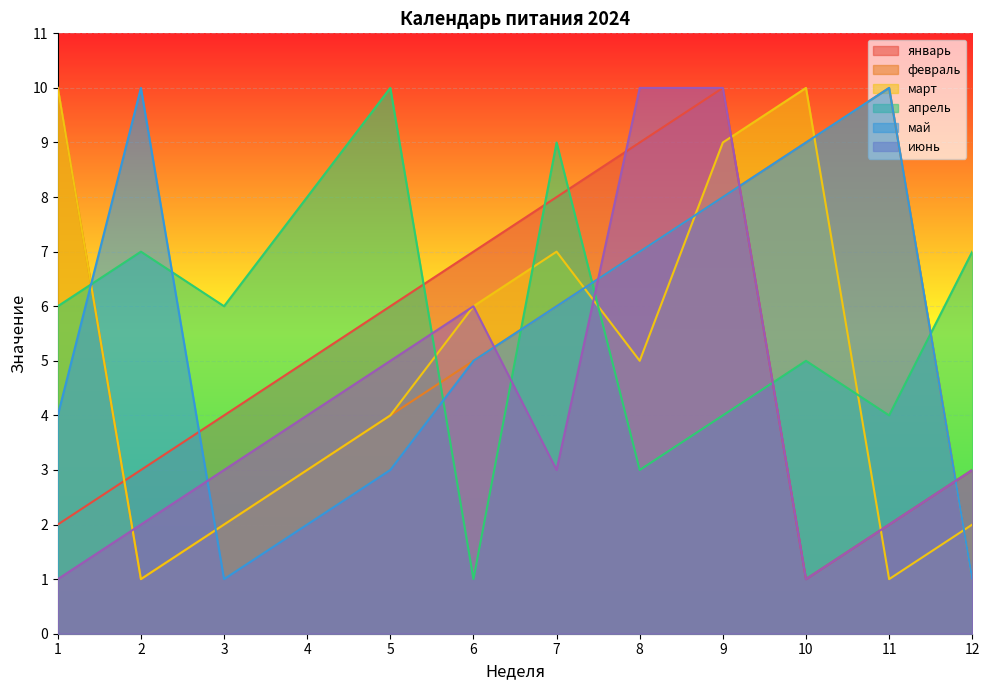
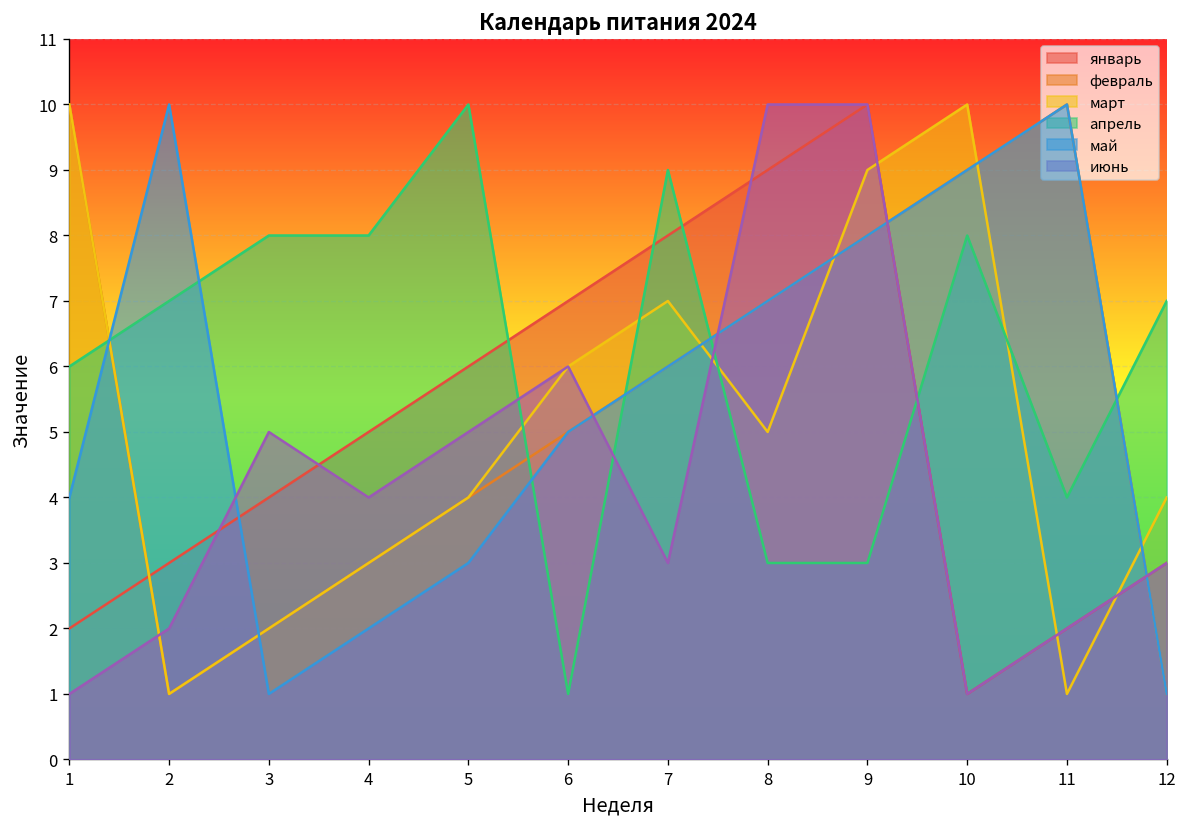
  {
    "март": {
      "7": 7,
      "8": 5,
      "9": 9,
      "10": 10,
      "11": 1,
-     "12": 2
+     "12": 4
    },
    "апрель": {
      "1": 6,
      "2": 7,
-     "3": 6,
+     "3": 8,
      "4": 8,
      "5": 10,
      "6": 1,
      "7": 9,
      "8": 3,
-     "9": 4,
-     "10": 5,
+     "9": 3,
+     "10": 8,
      "11": 4,
      "12": 7
    },
    "май": {
      "1": 4,
      "2": 10,
      "3": 1,
      "4": 2,
      "5": 3
    },
    "июнь": {
      "1": 1,
      "2": 2,
-     "3": 3,
+     "3": 5,
      "4": 4,
      "5": 5,
      "7": 3,
      "8": 10
    }
  }
